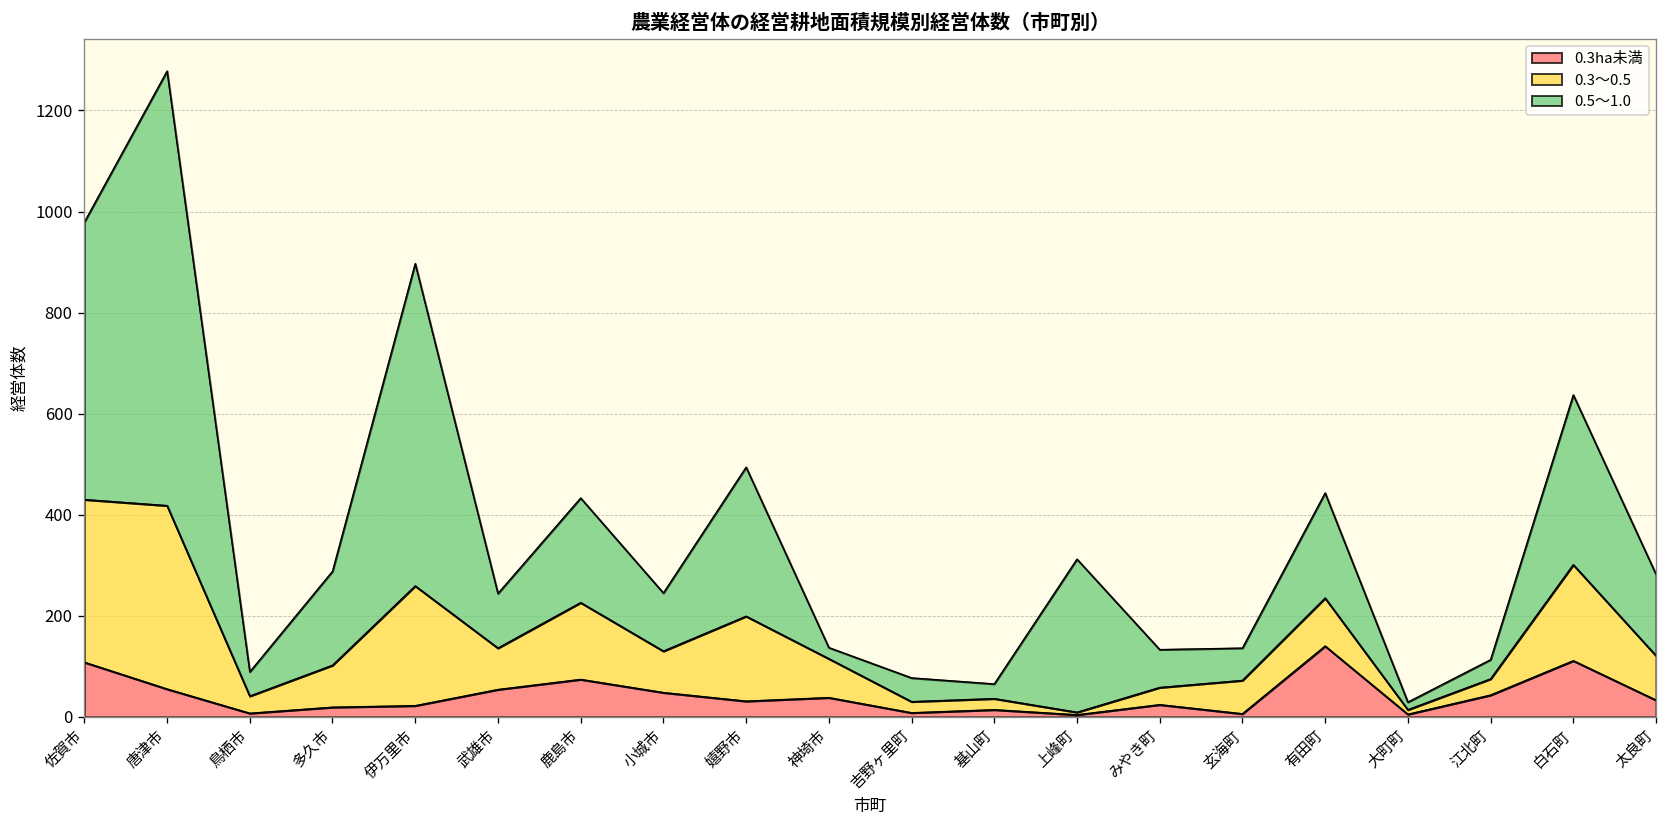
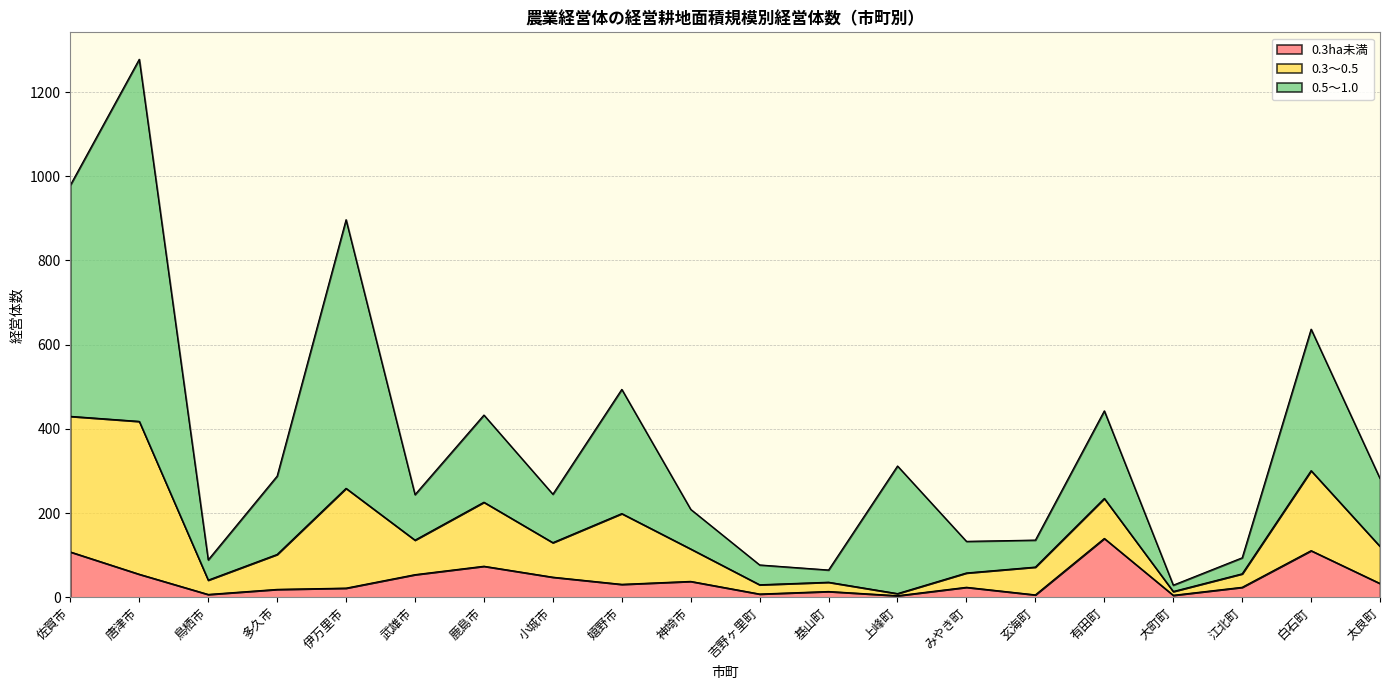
  {
    "0.3ha未満": {
      "佐賀市": 110,
      "唐津市": 60,
      "鳥栖市": 10,
      "多久市": 20,
      "伊万里市": 20,
      "武雄市": 50,
      "鹿島市": 70,
      "小城市": 50,
      "嬉野市": 30,
      "神埼市": 40,
      "吉野ヶ里町": 10,
      "基山町": 10,
      "みやき町": 20,
      "玄海町": 10,
      "有田町": 140,
      "大町町": 10,
-     "江北町": 40,
+     "江北町": 20,
      "白石町": 110,
      "太良町": 30
    },
    "0.3～0.5": {
      "佐賀市": 320,
      "唐津市": 360,
      "鳥栖市": 30,
      "多久市": 80,
      "伊万里市": 240,
      "武雄市": 80,
      "鹿島市": 150,
      "小城市": 80,
      "嬉野市": 170,
      "神埼市": 80,
      "吉野ヶ里町": 20,
      "基山町": 20,
      "みやき町": 30,
      "玄海町": 70,
      "有田町": 100,
      "大町町": 10,
      "江北町": 30,
      "白石町": 190,
      "太良町": 90
    },
    "0.5～1.0": {
      "佐賀市": 550,
      "唐津市": 860,
      "鳥栖市": 50,
      "多久市": 190,
      "伊万里市": 640,
      "武雄市": 110,
      "鹿島市": 210,
      "小城市": 120,
      "嬉野市": 300,
-     "神埼市": 20,
+     "神埼市": 90,
      "吉野ヶ里町": 50,
      "基山町": 30,
      "上峰町": 300,
      "みやき町": 80,
      "玄海町": 60,
      "有田町": 210,
      "大町町": 20,
      "江北町": 40,
      "白石町": 340,
      "太良町": 160
    }
  }
